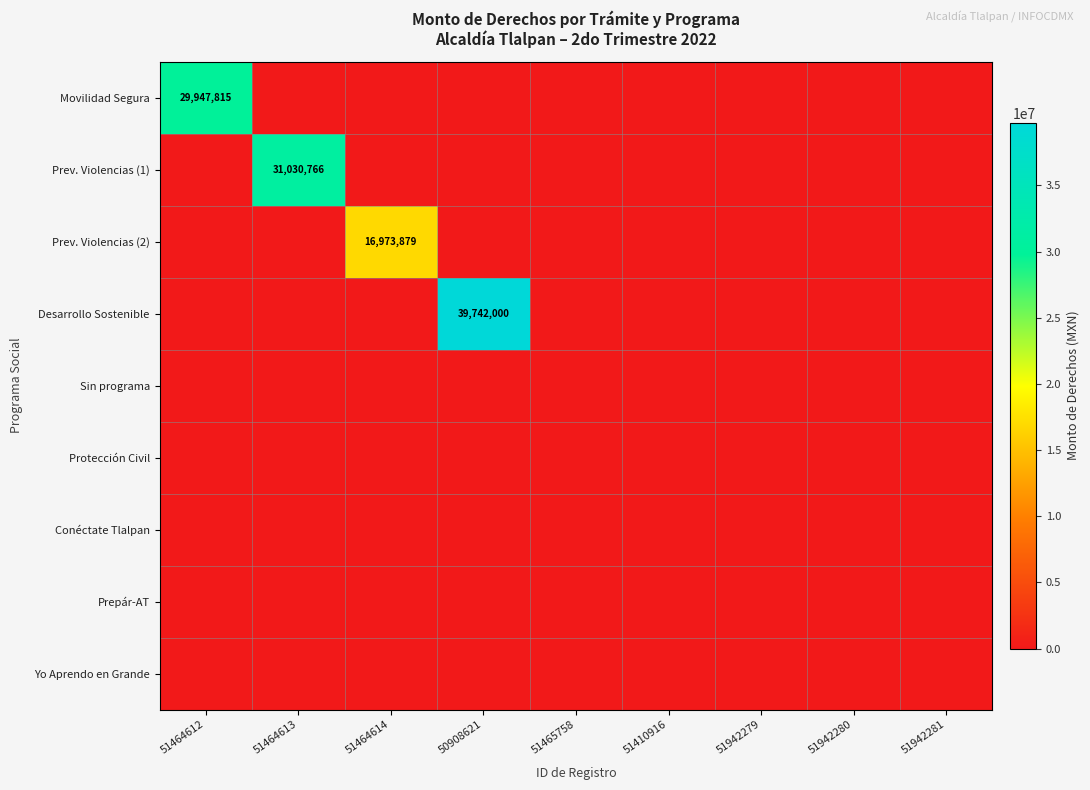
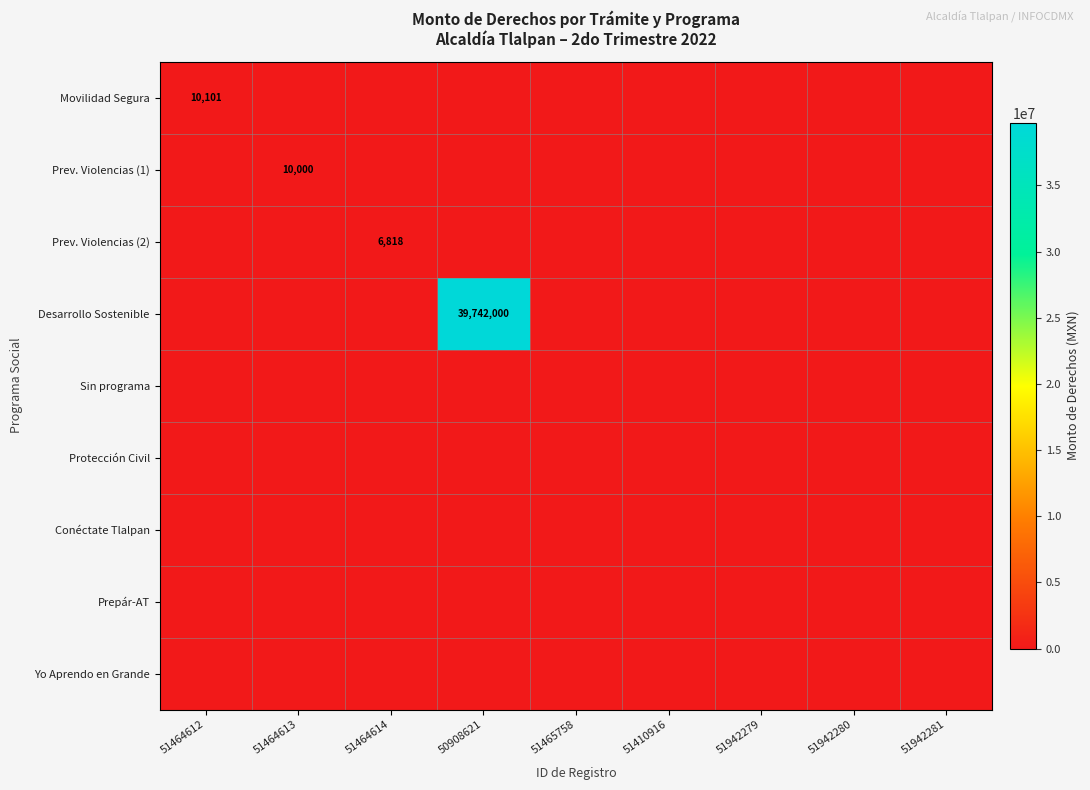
  {
    "Movilidad Segura": {
-     "51464612": "29,947,815"
+     "51464612": "10,101"
    },
    "Prev. Violencias (1)": {
-     "51464613": "31,030,766"
+     "51464613": "10,000"
    },
    "Prev. Violencias (2)": {
-     "51464614": "16,973,879"
+     "51464614": "6,818"
    },
    "Desarrollo Sostenible": {
      "50908621": "39,742,000"
    }
  }
